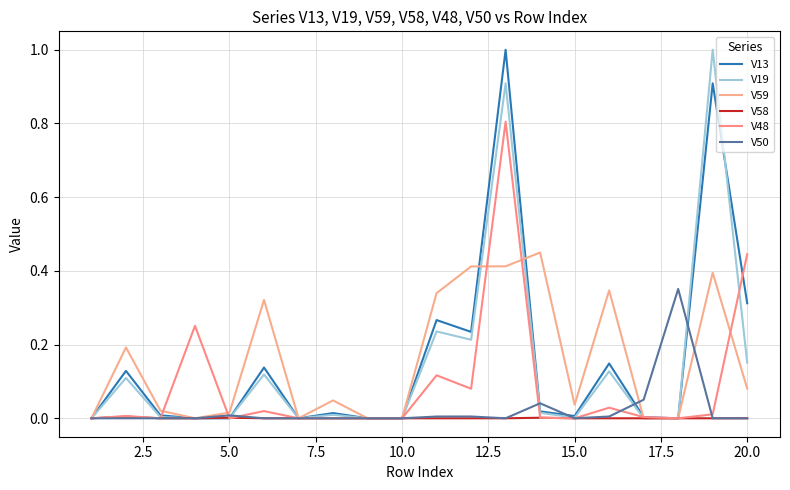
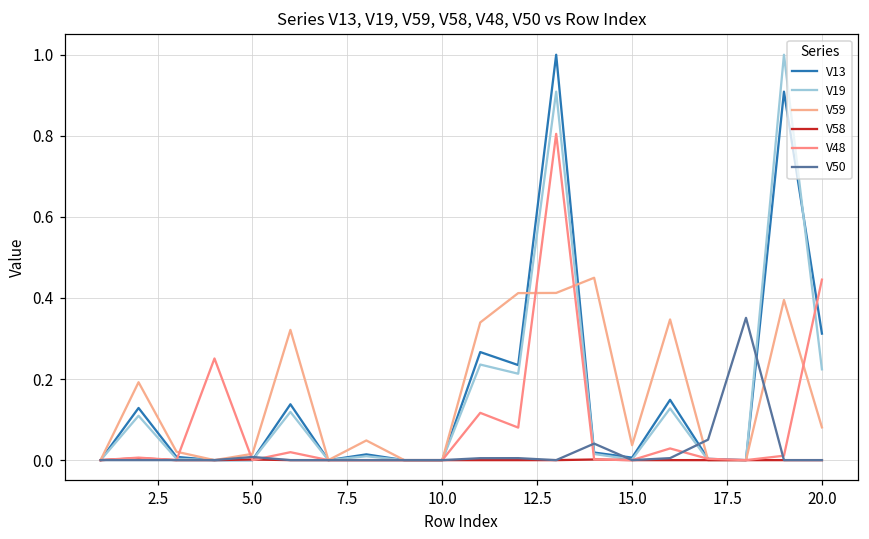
  {
    "V19": {
-     "20.0": 0.15
+     "20.0": 0.22
    }
  }
